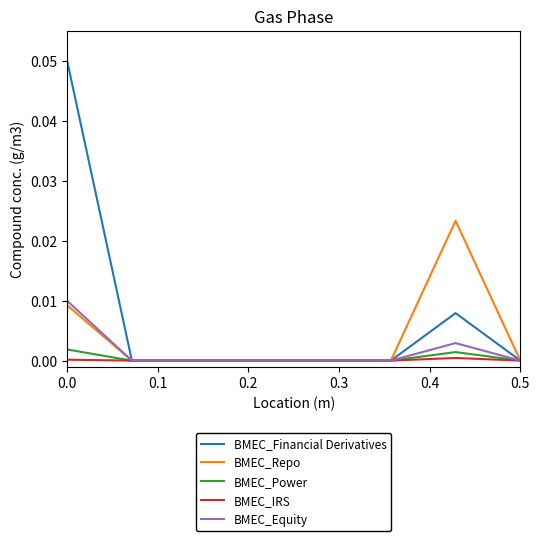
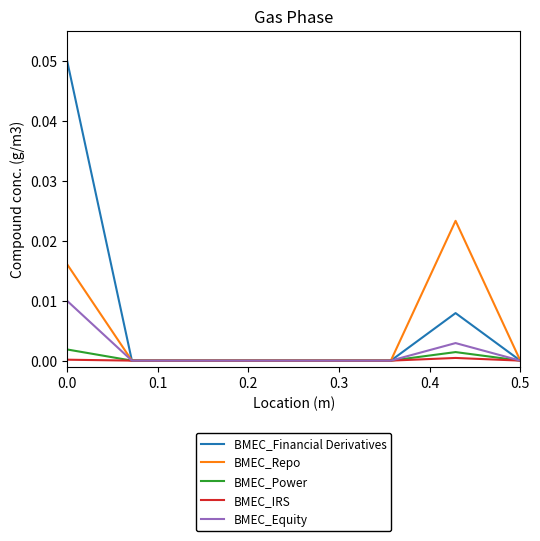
  {
    "BMEC_Financial Derivatives": {
      "0.0": 0.050
    },
    "BMEC_Repo": {
-     "0.0": 0.009
+     "0.0": 0.016
    },
    "BMEC_Power": {
      "0.0": 0.002
    },
    "BMEC_IRS": {
      "0.0": 0.000
    },
    "BMEC_Equity": {
      "0.0": 0.010
    }
  }
